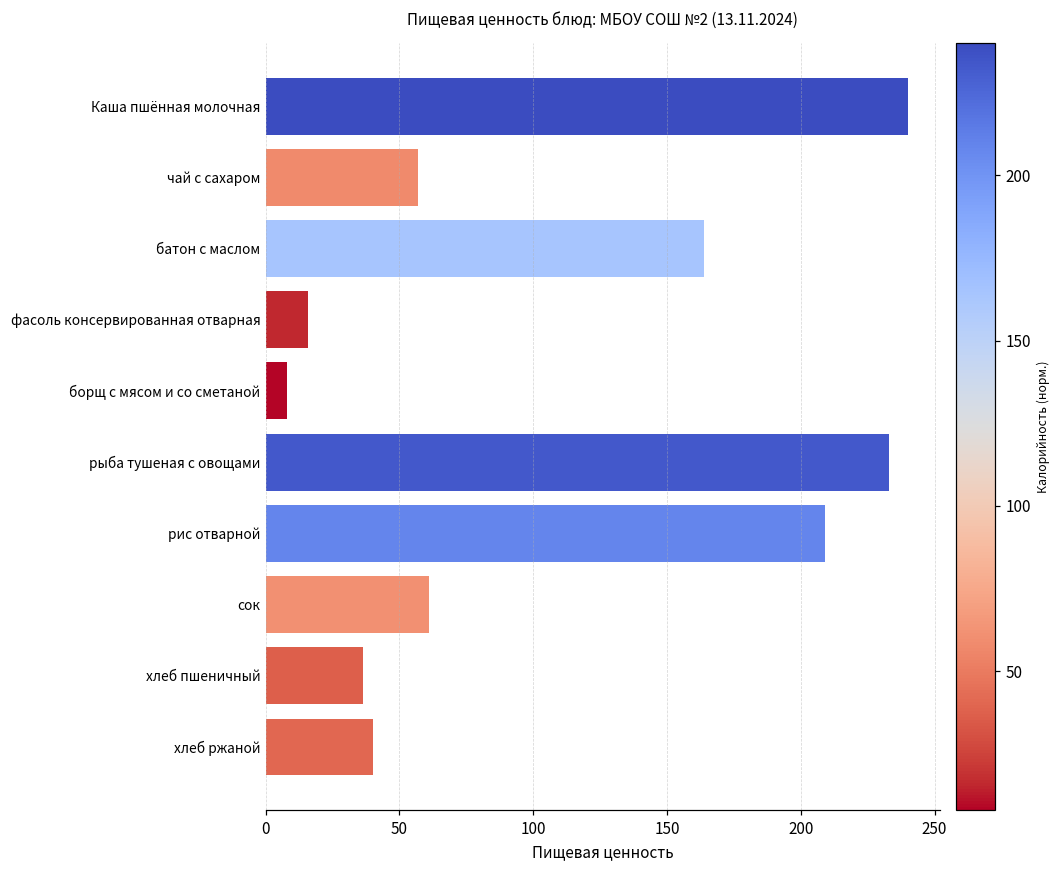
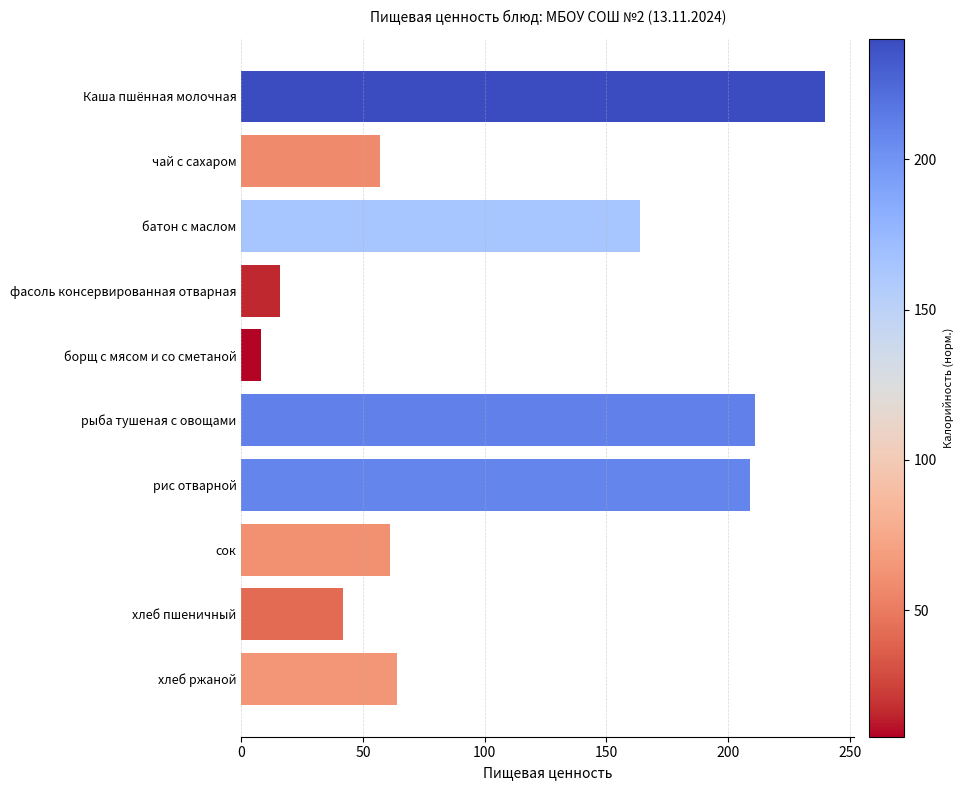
  {
    "Каша пшённая молочная": 240,
    "чай с сахаром": 57,
    "батон с маслом": 164,
    "фасоль консервированная отварная": 16,
    "борщ с мясом и со сметаной": 8,
-   "рыба тушеная с овощами": 233,
+   "рыба тушеная с овощами": 211,
    "рис отварной": 209,
    "сок": 61,
-   "хлеб пшеничный": 36,
-   "хлеб ржаной": 40
+   "хлеб пшеничный": 42,
+   "хлеб ржаной": 64
  }
